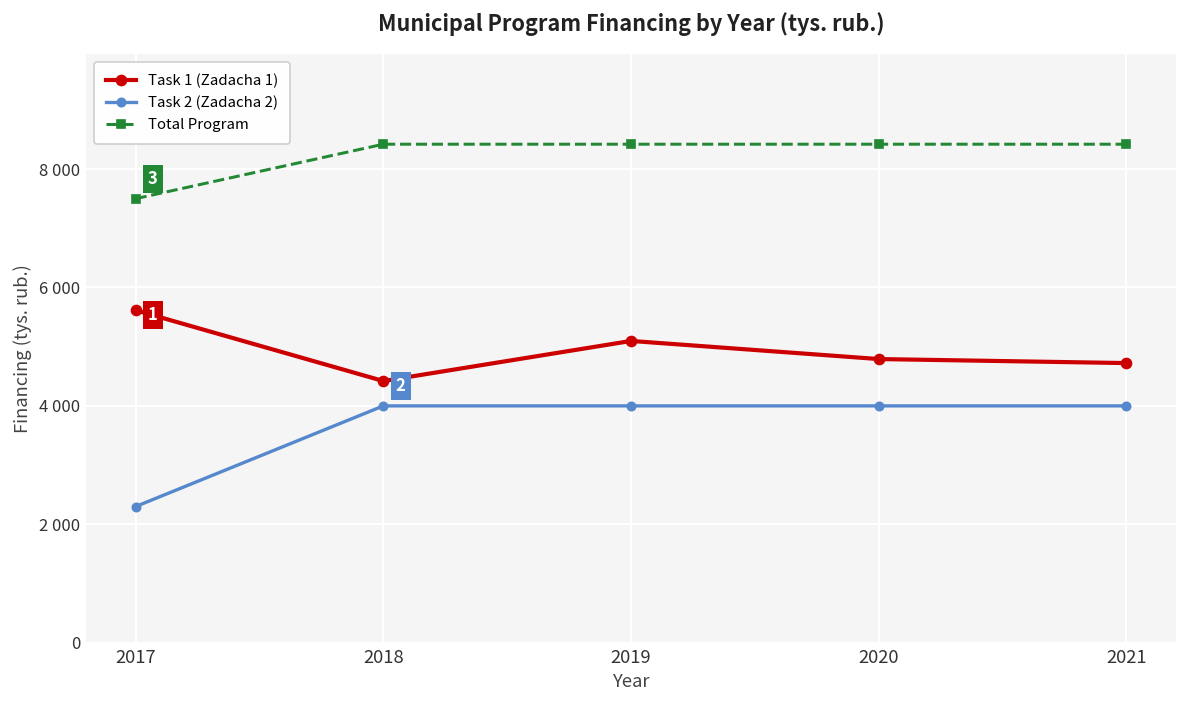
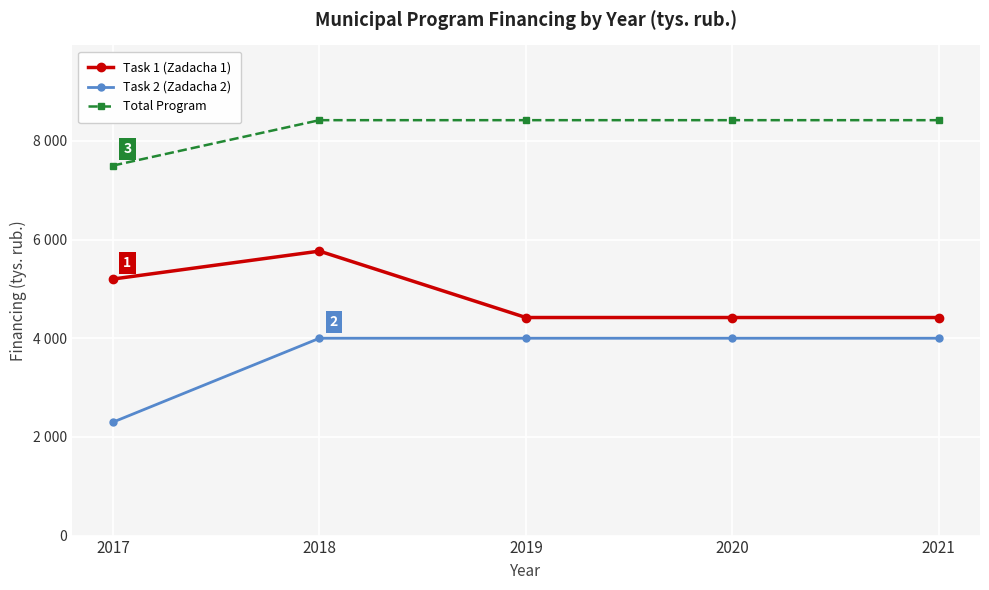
  {
    "Task 1 (Zadacha 1)": {
-     "2017": 5600,
-     "2018": 4400,
-     "2019": 5100,
-     "2020": 4800,
-     "2021": 4700
+     "2017": 5200,
+     "2018": 5800,
+     "2019": 4400,
+     "2020": 4400,
+     "2021": 4400
    },
    "Task 2 (Zadacha 2)": {
      "2017": 2300,
      "2018": 4000,
      "2019": 4000,
      "2020": 4000,
      "2021": 4000
    },
    "Total Program": {
      "2018": 8400,
      "2019": 8400,
      "2020": 8400,
      "2021": 8400
    }
  }
